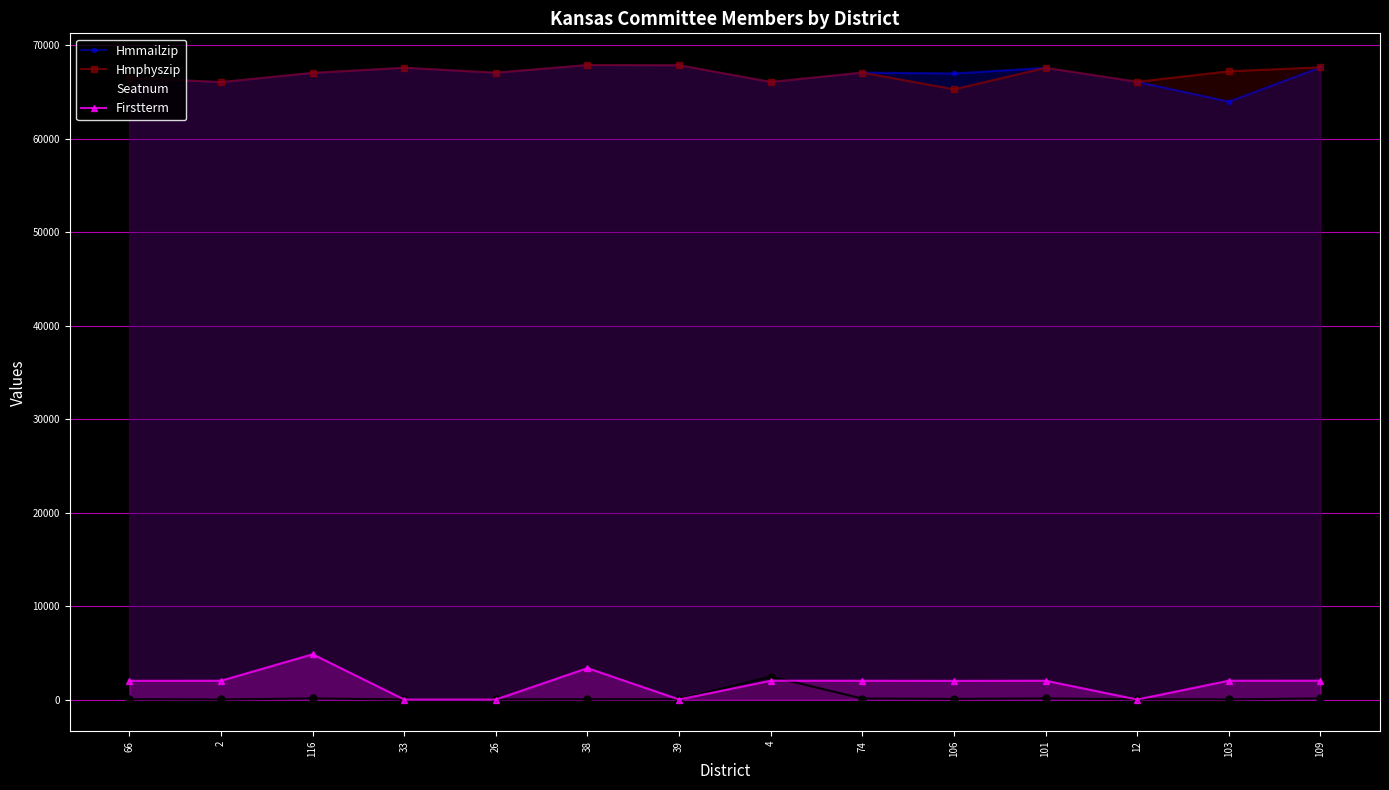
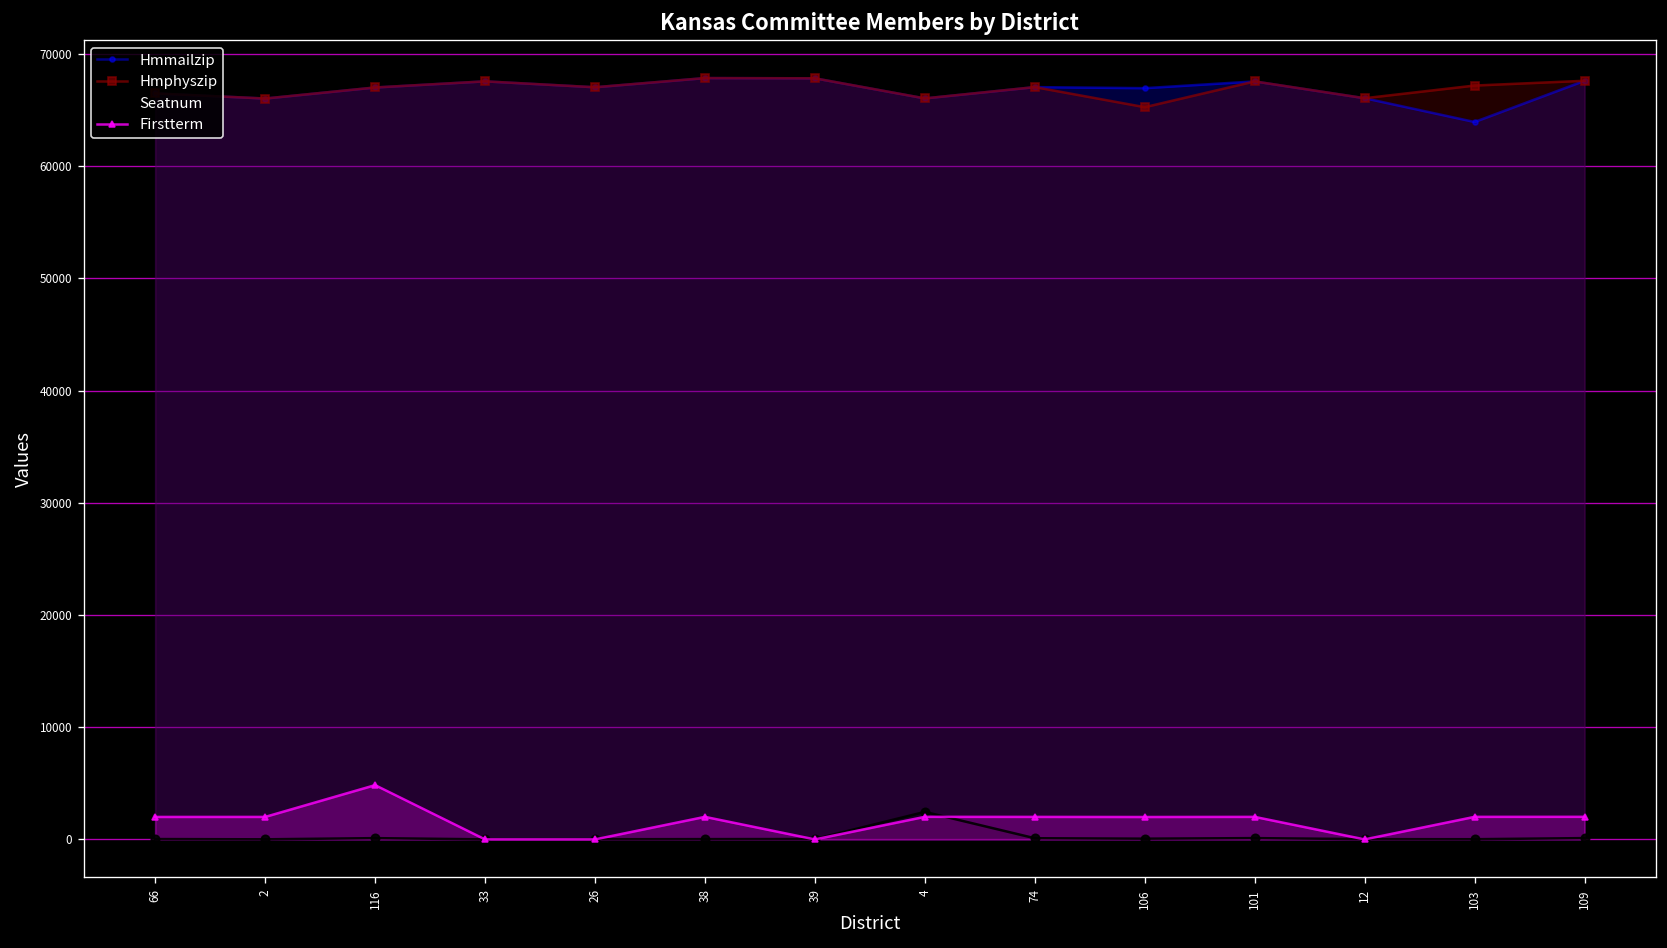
  {
    "Hmmailzip": {
      "106": 67000,
      "103": 64000
    },
    "Hmphyszip": {
      "106": 65000,
      "103": 67000
    },
    "Seatnum": {
      "66": 0,
      "2": 0,
      "116": 0,
      "38": 0,
      "4": 2000,
      "74": 0,
      "106": 0,
      "101": 0,
      "103": 0,
      "109": 0
    },
    "Firstterm": {
      "66": 2000,
      "2": 2000,
      "116": 5000,
-     "38": 3000,
+     "38": 2000,
      "4": 2000,
      "74": 2000,
      "106": 2000,
      "101": 2000,
      "103": 2000,
      "109": 2000
    }
  }
